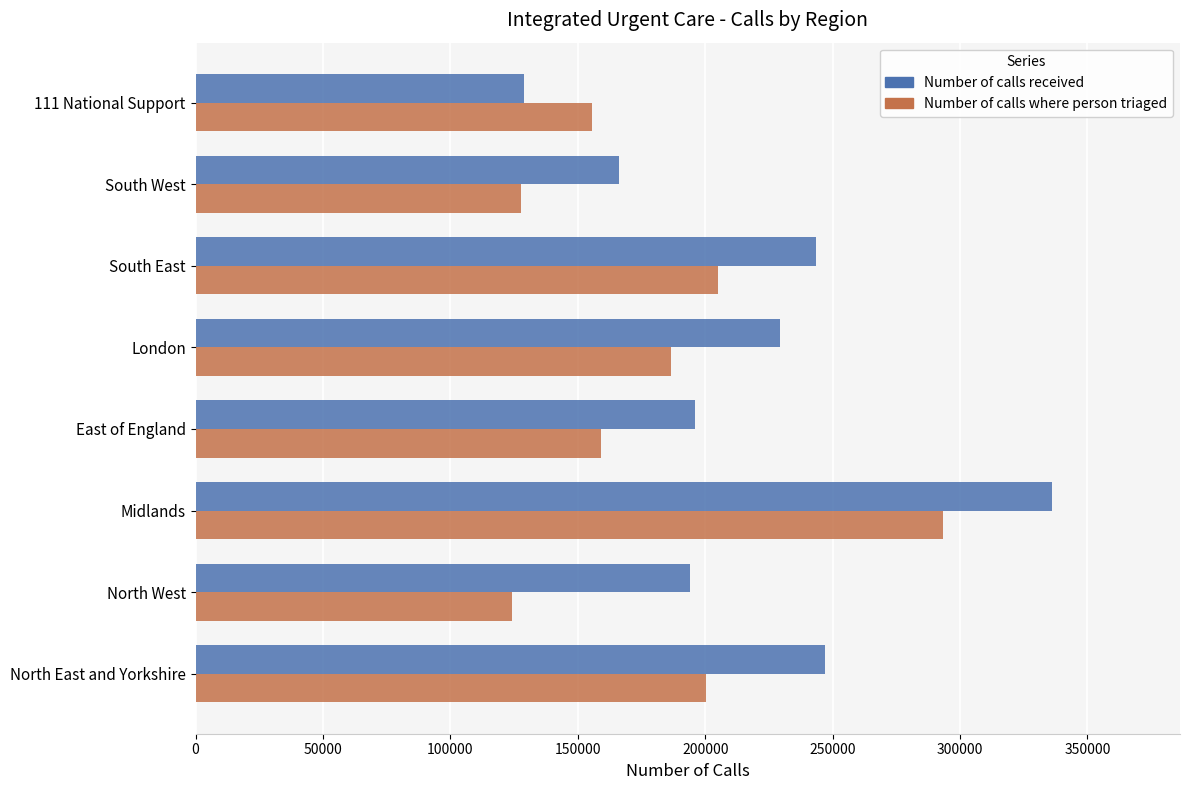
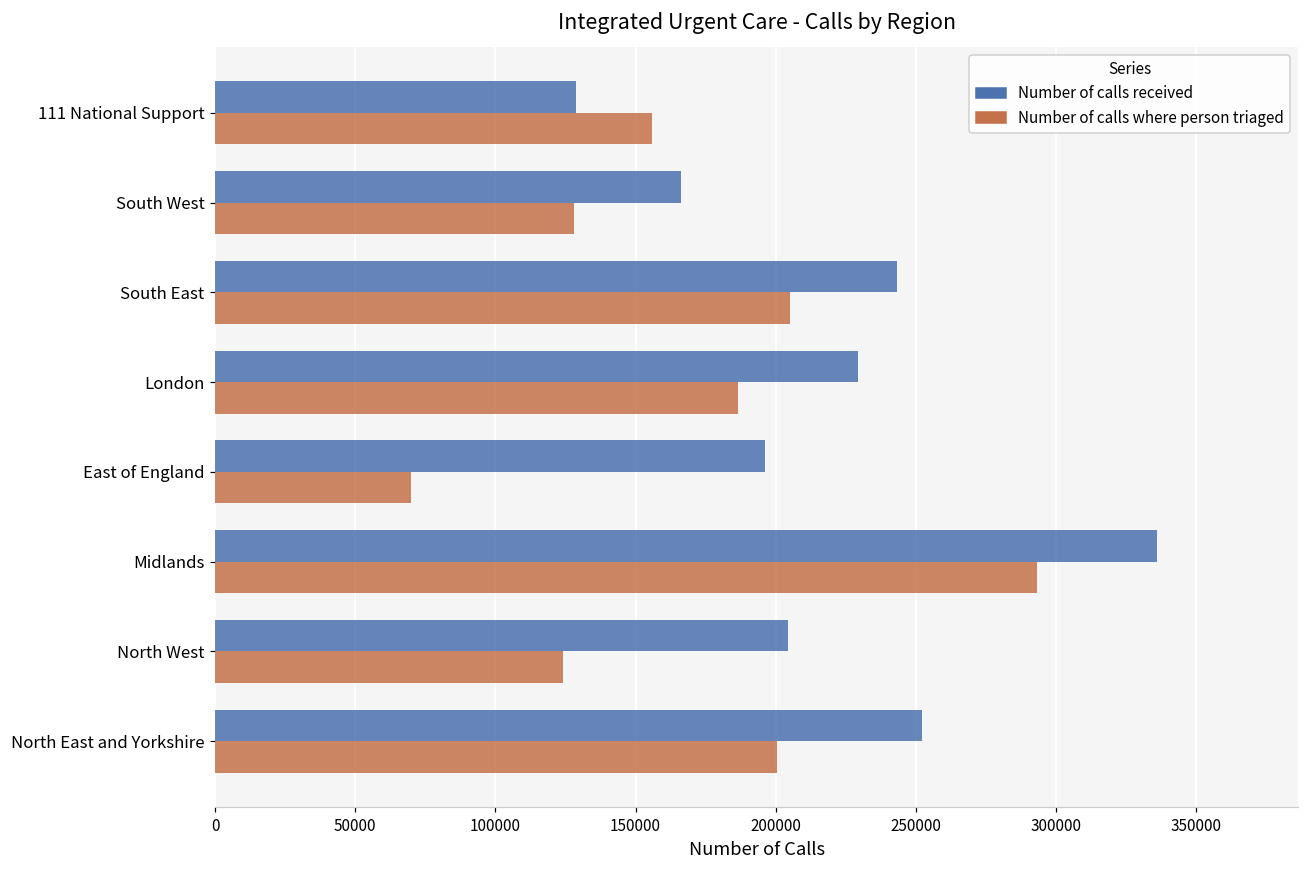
  {
    "Number of calls received": {
      "111 National Support": 129000,
      "South West": 166000,
      "South East": 243000,
      "London": 229000,
      "East of England": 196000,
      "Midlands": 336000,
-     "North West": 194000,
-     "North East and Yorkshire": 247000
+     "North West": 204000,
+     "North East and Yorkshire": 252000
    },
    "Number of calls where person triaged": {
      "111 National Support": 156000,
      "South West": 128000,
      "South East": 205000,
      "London": 187000,
-     "East of England": 159000,
+     "East of England": 70000,
      "Midlands": 293000,
      "North West": 124000,
      "North East and Yorkshire": 200000
    }
  }
